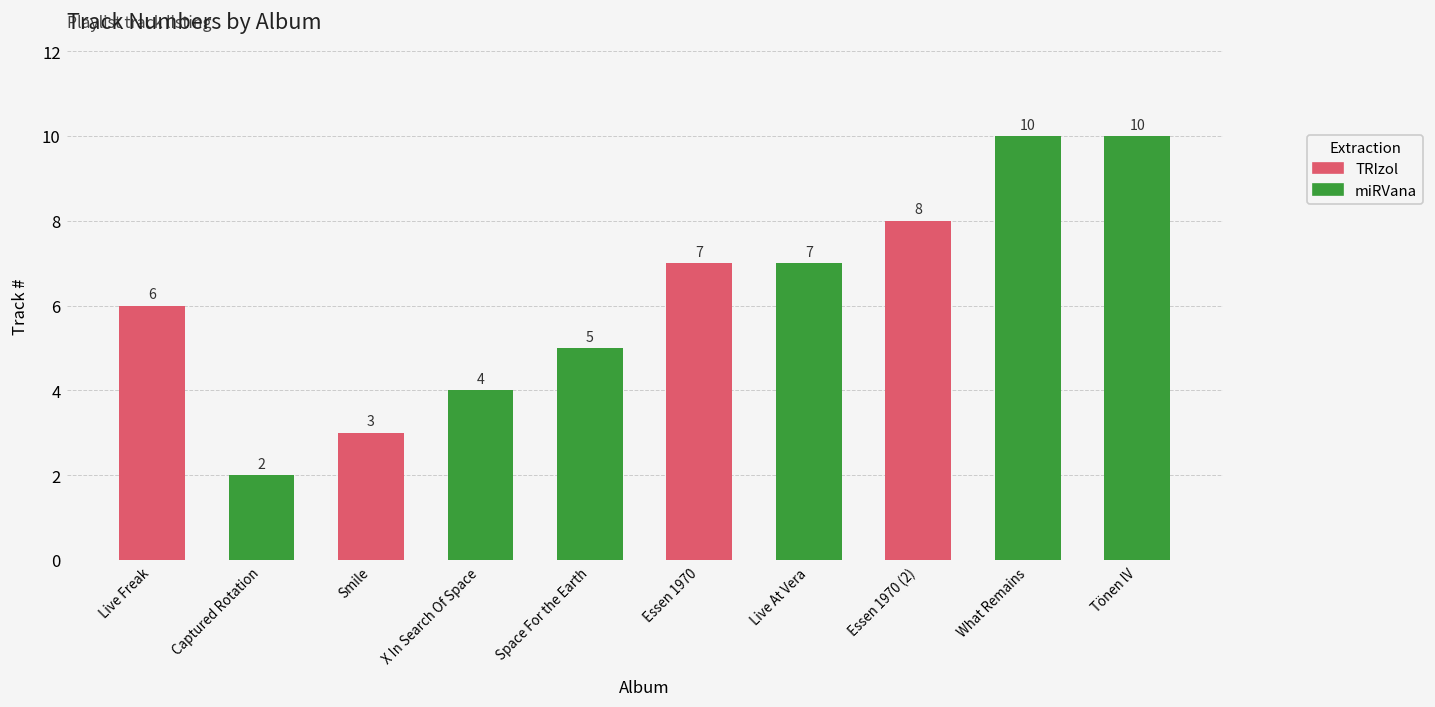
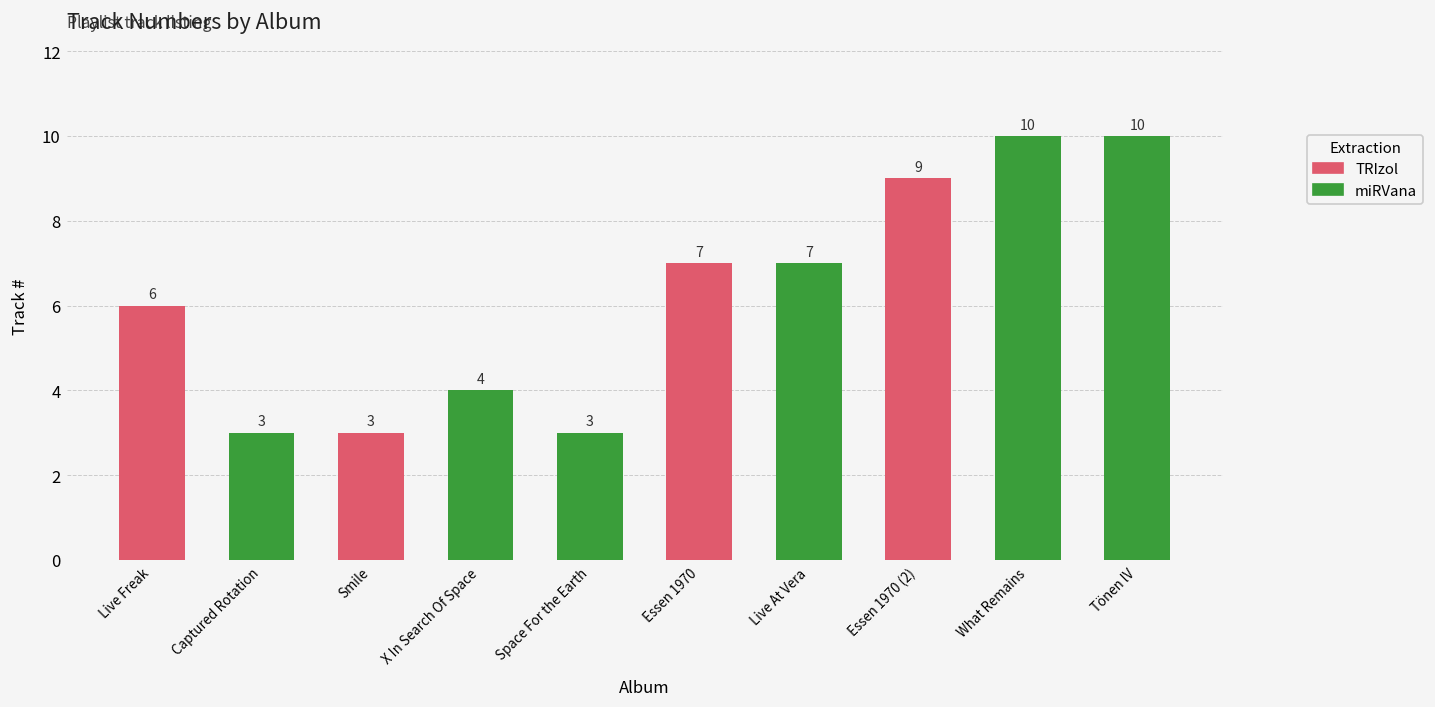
  {
    "Live Freak": 6,
-   "Captured Rotation": 2,
+   "Captured Rotation": 3,
    "Smile": 3,
    "X In Search Of Space": 4,
-   "Space For the Earth": 5,
+   "Space For the Earth": 3,
    "Essen 1970": 7,
    "Live At Vera": 7,
-   "Essen 1970 (2)": 8,
+   "Essen 1970 (2)": 9,
    "What Remains": 10,
    "Tönen lV": 10
  }
